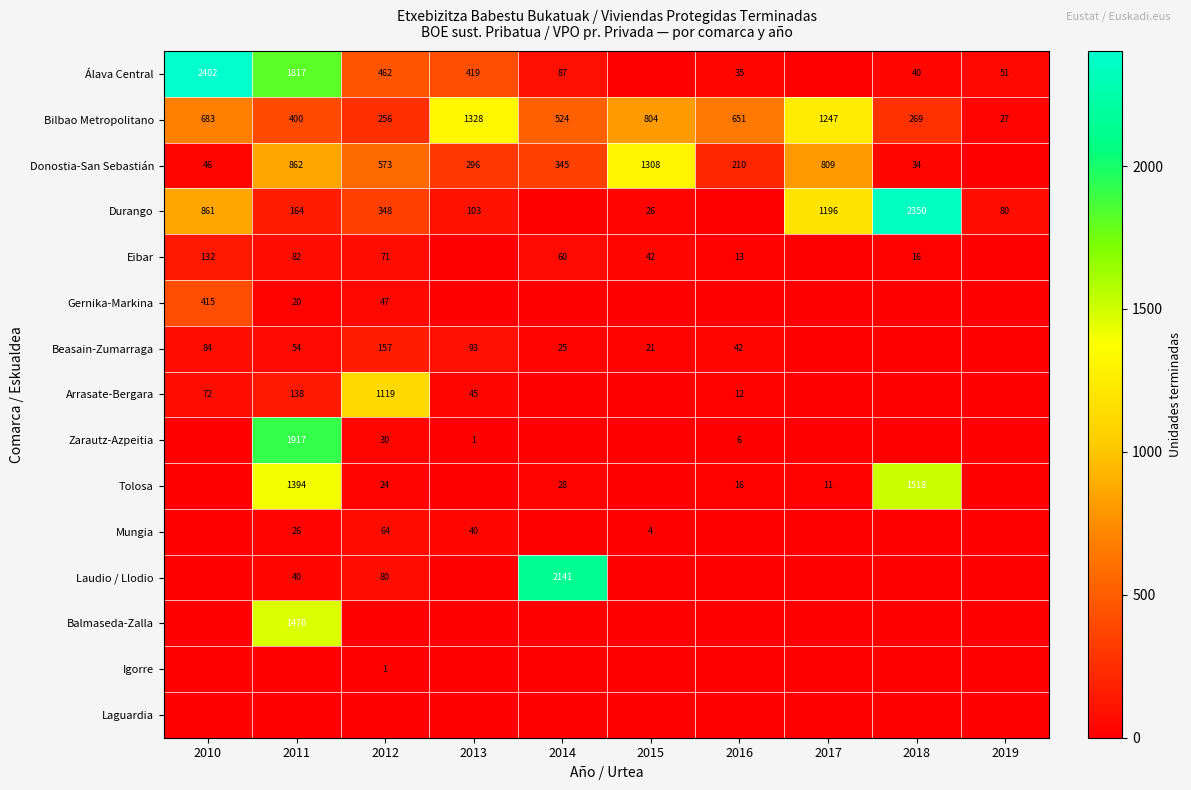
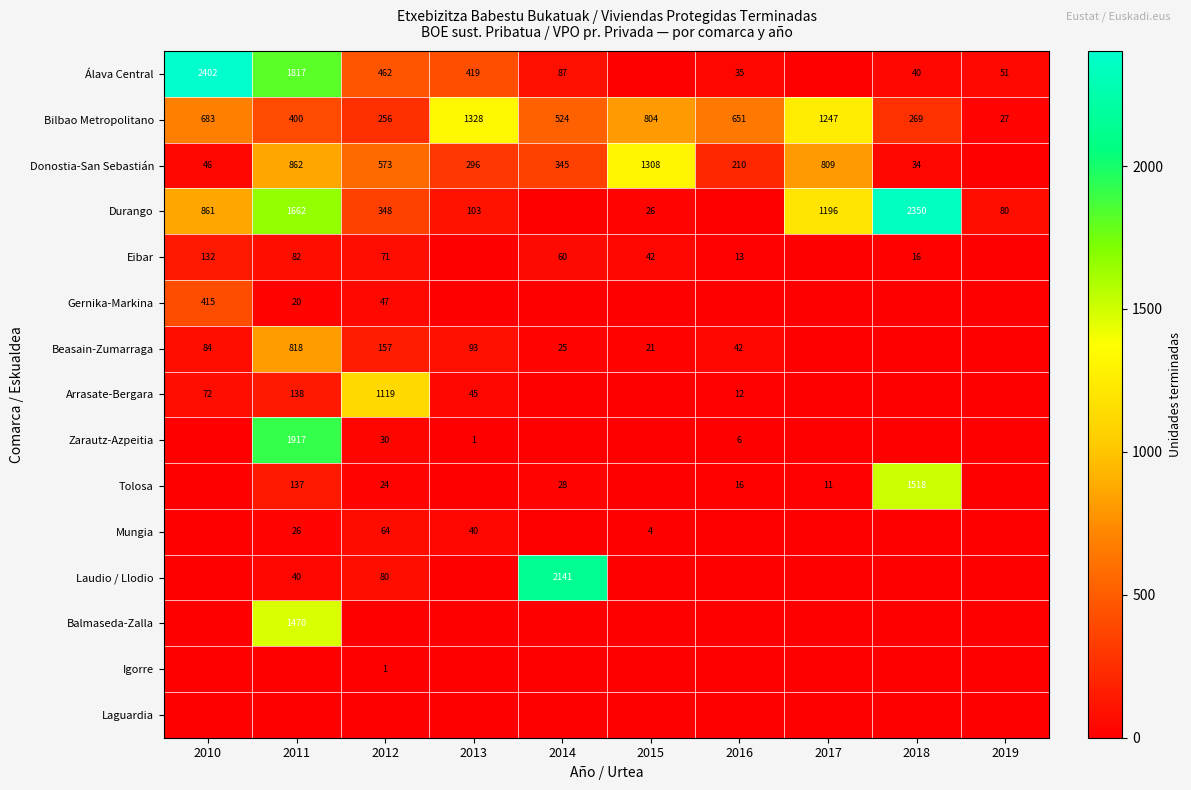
  {
    "Álava Central": {
      "2010": 2402,
      "2011": 1817,
      "2012": 462,
      "2013": 419,
      "2014": 87,
      "2016": 35,
      "2018": 40,
      "2019": 51
    },
    "Bilbao Metropolitano": {
      "2010": 683,
      "2011": 400,
      "2012": 256,
      "2013": 1328,
      "2014": 524,
      "2015": 804,
      "2016": 651,
      "2017": 1247,
      "2018": 269,
      "2019": 27
    },
    "Donostia-San Sebastián": {
      "2010": 46,
      "2011": 862,
      "2012": 573,
      "2013": 296,
      "2014": 345,
      "2015": 1308,
      "2016": 210,
      "2017": 809,
      "2018": 34
    },
    "Durango": {
      "2010": 861,
-     "2011": 164,
+     "2011": 1662,
      "2012": 348,
      "2013": 103,
      "2015": 26,
      "2017": 1196,
      "2018": 2350,
      "2019": 80
    },
    "Eibar": {
      "2010": 132,
      "2011": 82,
      "2012": 71,
      "2014": 60,
      "2015": 42,
      "2016": 13,
      "2018": 16
    },
    "Gernika-Markina": {
      "2010": 415,
      "2011": 20,
      "2012": 47
    },
    "Beasain-Zumarraga": {
      "2010": 84,
-     "2011": 54,
+     "2011": 818,
      "2012": 157,
      "2013": 93,
      "2014": 25,
      "2015": 21,
      "2016": 42
    },
    "Arrasate-Bergara": {
      "2010": 72,
      "2011": 138,
      "2012": 1119,
      "2013": 45,
      "2016": 12
    },
    "Zarautz-Azpeitia": {
      "2011": 1917,
      "2012": 30,
      "2013": 1,
      "2016": 6
    },
    "Tolosa": {
-     "2011": 1394,
+     "2011": 137,
      "2012": 24,
      "2014": 28,
      "2016": 16,
      "2017": 11,
      "2018": 1518
    },
    "Mungia": {
      "2011": 26,
      "2012": 64,
      "2013": 40,
      "2015": 4
    },
    "Laudio / Llodio": {
      "2011": 40,
      "2012": 80,
      "2014": 2141
    },
    "Balmaseda-Zalla": {
      "2011": 1470
    },
    "Igorre": {
      "2012": 1
    }
  }
